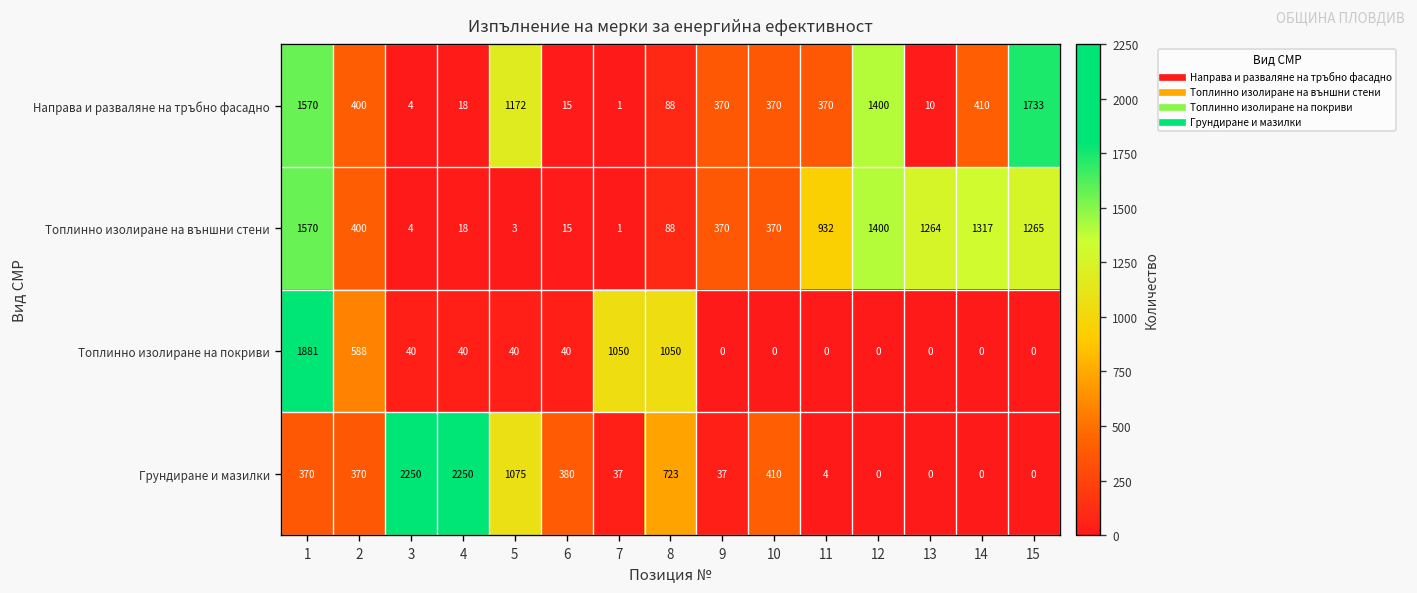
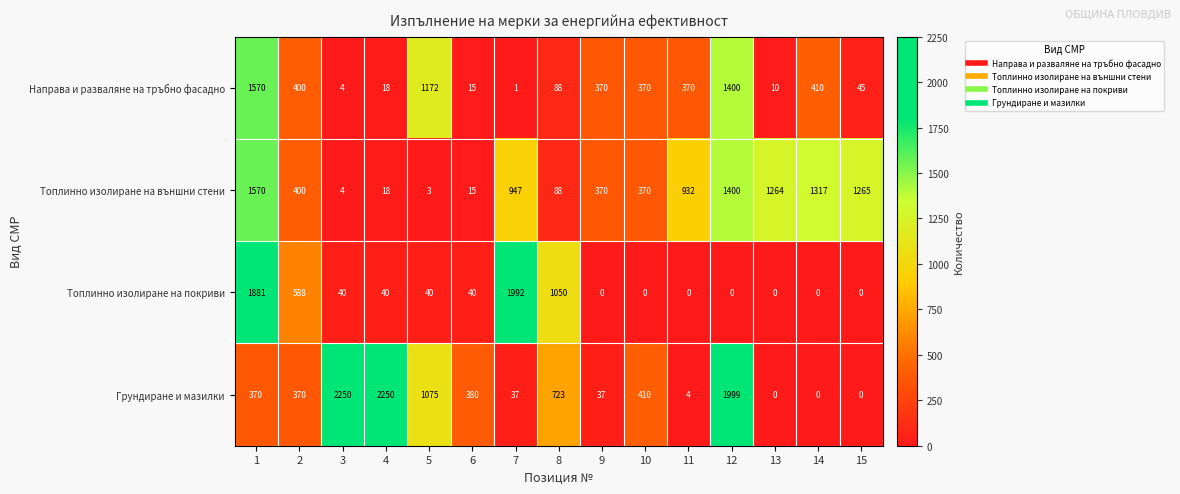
  {
    "Направа и разваляне на тръбно фасадно": {
      "1": 1570,
      "2": 400,
      "3": 4,
      "4": 18,
      "5": 1172,
      "6": 15,
      "7": 1,
      "8": 88,
      "9": 370,
      "10": 370,
      "11": 370,
      "12": 1400,
      "13": 10,
      "14": 410,
-     "15": 1733
+     "15": 45
    },
    "Топлинно изолиране на външни стени": {
      "1": 1570,
      "2": 400,
      "3": 4,
      "4": 18,
      "5": 3,
      "6": 15,
-     "7": 1,
+     "7": 947,
      "8": 88,
      "9": 370,
      "10": 370,
      "11": 932,
      "12": 1400,
      "13": 1264,
      "14": 1317,
      "15": 1265
    },
    "Топлинно изолиране на покриви": {
      "1": 1881,
      "2": 588,
      "3": 40,
      "4": 40,
      "5": 40,
      "6": 40,
-     "7": 1050,
+     "7": 1992,
      "8": 1050,
      "9": 0,
      "10": 0,
      "11": 0,
      "12": 0,
      "13": 0,
      "14": 0,
      "15": 0
    },
    "Грундиране и мазилки": {
      "1": 370,
      "2": 370,
      "3": 2250,
      "4": 2250,
      "5": 1075,
      "6": 380,
      "7": 37,
      "8": 723,
      "9": 37,
      "10": 410,
      "11": 4,
-     "12": 0,
+     "12": 1999,
      "13": 0,
      "14": 0,
      "15": 0
    }
  }
